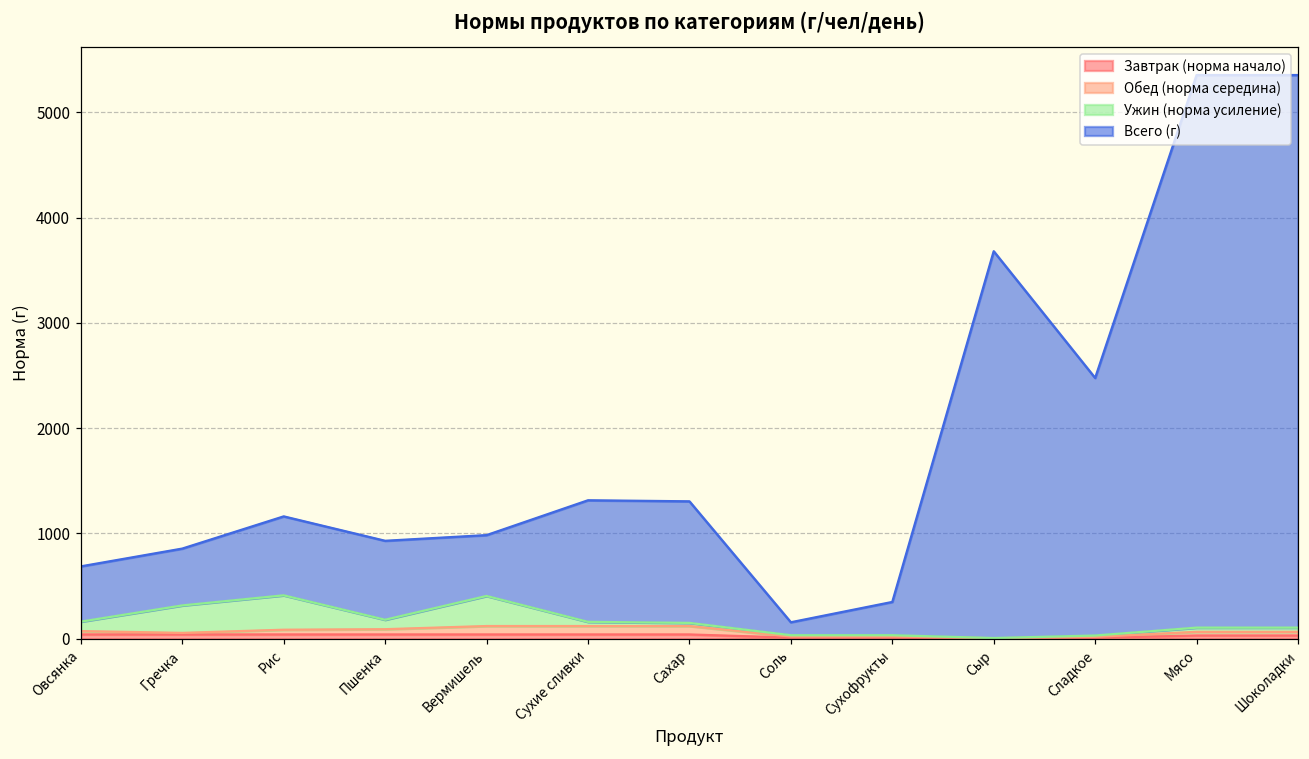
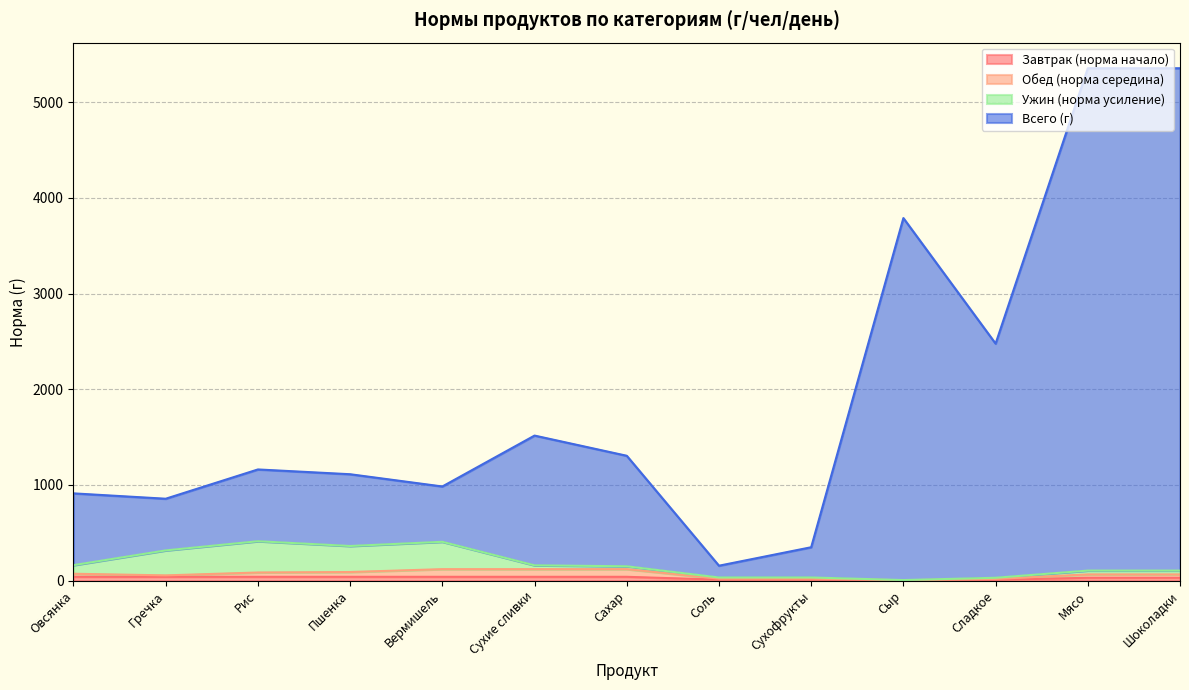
  {
    "Ужин (норма усиление)": {
      "Овсянка": 100,
      "Гречка": 300,
      "Рис": 300,
-     "Пшенка": 100,
+     "Пшенка": 300,
      "Вермишель": 300,
      "Сухие сливки": 0,
      "Сахар": 0,
      "Мясо": 0,
      "Шоколадки": 0
    },
    "Всего (г)": {
-     "Овсянка": 500,
+     "Овсянка": 800,
      "Гречка": 500,
      "Рис": 800,
      "Пшенка": 800,
      "Вермишель": 600,
-     "Сухие сливки": 1200,
+     "Сухие сливки": 1400,
      "Сахар": 1200,
      "Соль": 100,
      "Сухофрукты": 300,
-     "Сыр": 3700,
+     "Сыр": 3800,
      "Сладкое": 2400,
      "Шоколадки": 5300
    }
  }
